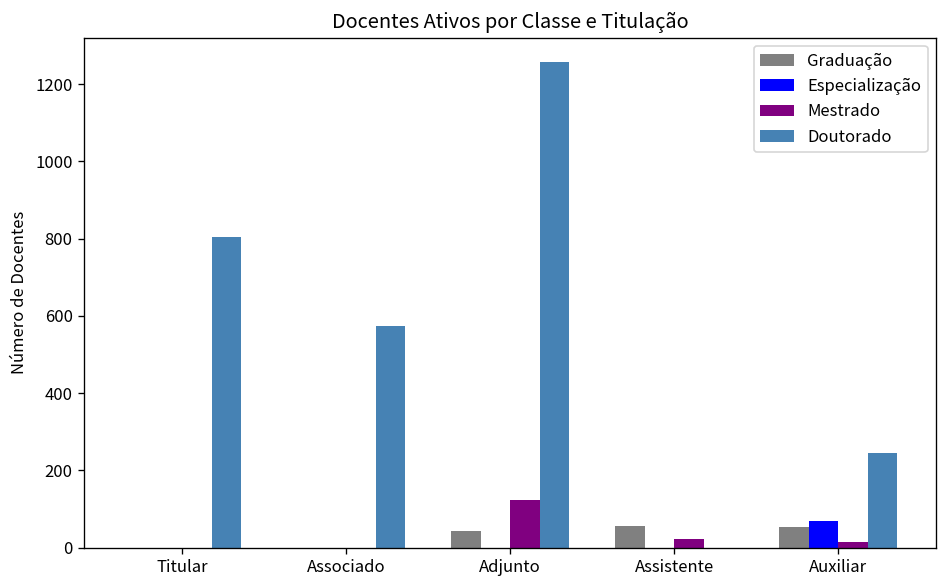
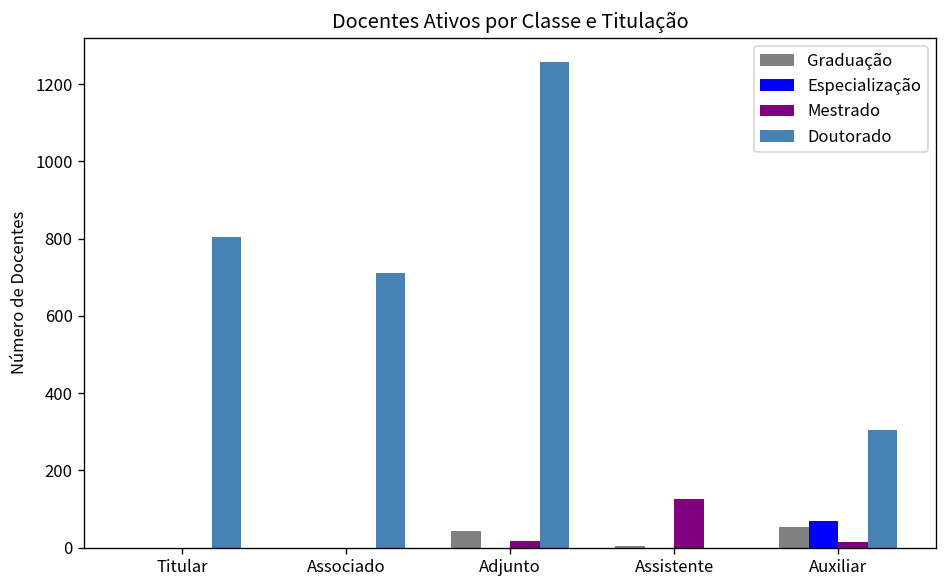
  {
    "Graduação": {
      "Titular": 0,
      "Associado": 0,
      "Adjunto": 40,
-     "Assistente": 60,
+     "Assistente": 0,
      "Auxiliar": 50
    },
    "Especialização": {
      "Titular": 0,
      "Associado": 0,
      "Adjunto": 0,
      "Assistente": 0,
      "Auxiliar": 70
    },
    "Mestrado": {
      "Titular": 0,
      "Associado": 0,
-     "Adjunto": 120,
-     "Assistente": 20,
+     "Adjunto": 20,
+     "Assistente": 130,
      "Auxiliar": 10
    },
    "Doutorado": {
      "Titular": 810,
-     "Associado": 580,
+     "Associado": 710,
      "Adjunto": 1260,
      "Assistente": 0,
-     "Auxiliar": 250
+     "Auxiliar": 300
    }
  }
